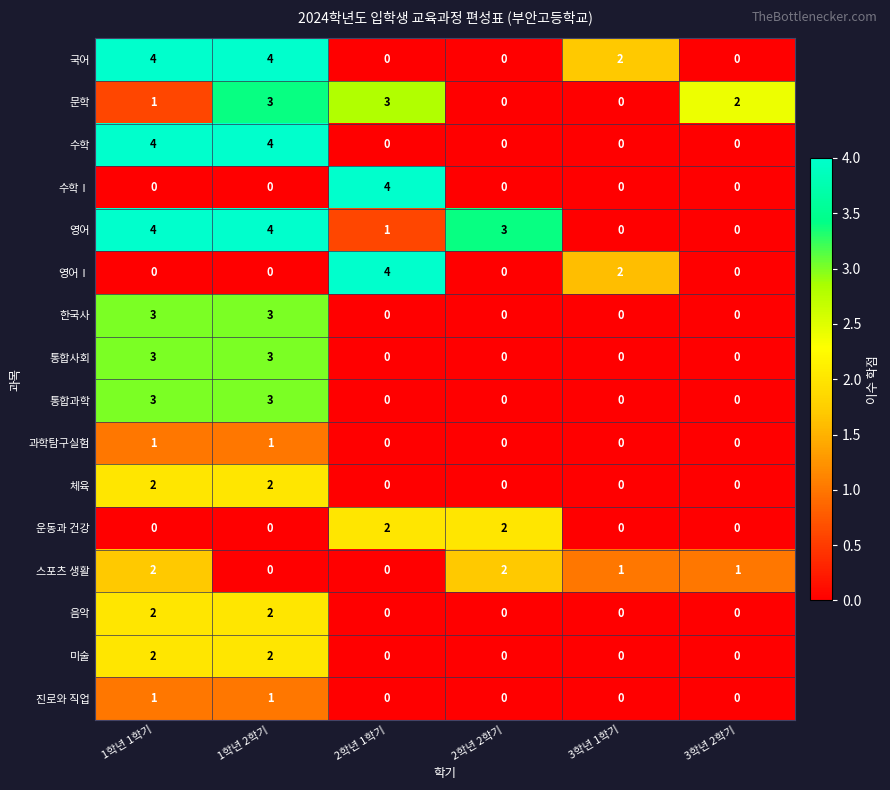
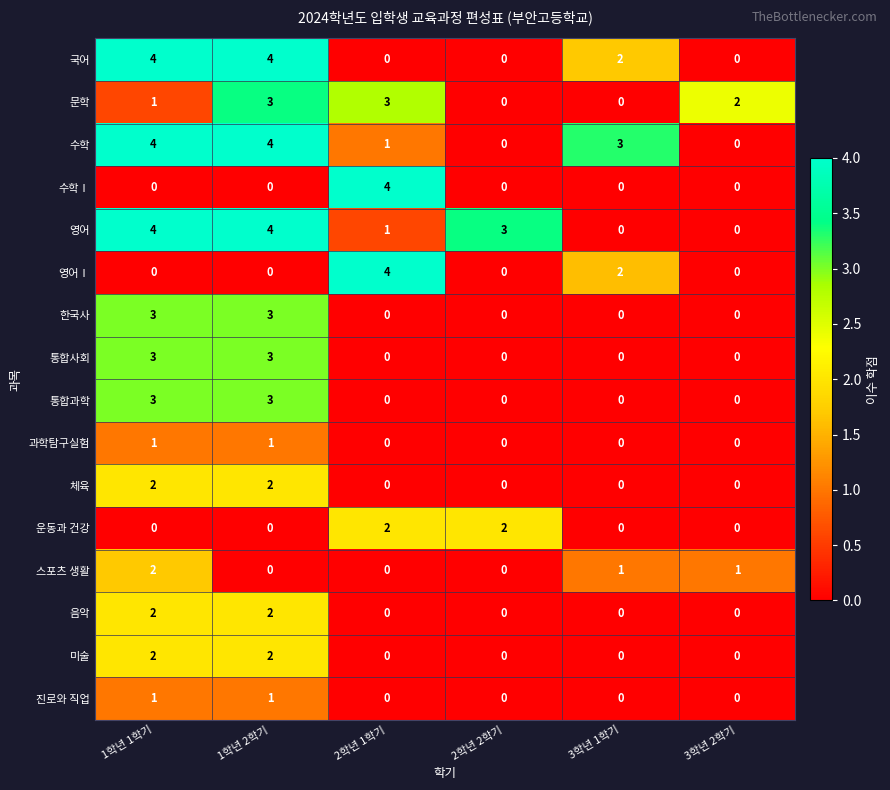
  {
    "국어": {
      "1학년 1학기": 4,
      "1학년 2학기": 4,
      "2학년 1학기": 0,
      "2학년 2학기": 0,
      "3학년 1학기": 2,
      "3학년 2학기": 0
    },
    "문학": {
      "1학년 1학기": 1,
      "1학년 2학기": 3,
      "2학년 1학기": 3,
      "2학년 2학기": 0,
      "3학년 1학기": 0,
      "3학년 2학기": 2
    },
    "수학": {
      "1학년 1학기": 4,
      "1학년 2학기": 4,
-     "2학년 1학기": 0,
+     "2학년 1학기": 1,
      "2학년 2학기": 0,
-     "3학년 1학기": 0,
+     "3학년 1학기": 3,
      "3학년 2학기": 0
    },
    "수학Ⅰ": {
      "1학년 1학기": 0,
      "1학년 2학기": 0,
      "2학년 1학기": 4,
      "2학년 2학기": 0,
      "3학년 1학기": 0,
      "3학년 2학기": 0
    },
    "영어": {
      "1학년 1학기": 4,
      "1학년 2학기": 4,
      "2학년 1학기": 1,
      "2학년 2학기": 3,
      "3학년 1학기": 0,
      "3학년 2학기": 0
    },
    "영어Ⅰ": {
      "1학년 1학기": 0,
      "1학년 2학기": 0,
      "2학년 1학기": 4,
      "2학년 2학기": 0,
      "3학년 1학기": 2,
      "3학년 2학기": 0
    },
    "한국사": {
      "1학년 1학기": 3,
      "1학년 2학기": 3,
      "2학년 1학기": 0,
      "2학년 2학기": 0,
      "3학년 1학기": 0,
      "3학년 2학기": 0
    },
    "통합사회": {
      "1학년 1학기": 3,
      "1학년 2학기": 3,
      "2학년 1학기": 0,
      "2학년 2학기": 0,
      "3학년 1학기": 0,
      "3학년 2학기": 0
    },
    "통합과학": {
      "1학년 1학기": 3,
      "1학년 2학기": 3,
      "2학년 1학기": 0,
      "2학년 2학기": 0,
      "3학년 1학기": 0,
      "3학년 2학기": 0
    },
    "과학탐구실험": {
      "1학년 1학기": 1,
      "1학년 2학기": 1,
      "2학년 1학기": 0,
      "2학년 2학기": 0,
      "3학년 1학기": 0,
      "3학년 2학기": 0
    },
    "체육": {
      "1학년 1학기": 2,
      "1학년 2학기": 2,
      "2학년 1학기": 0,
      "2학년 2학기": 0,
      "3학년 1학기": 0,
      "3학년 2학기": 0
    },
    "운동과 건강": {
      "1학년 1학기": 0,
      "1학년 2학기": 0,
      "2학년 1학기": 2,
      "2학년 2학기": 2,
      "3학년 1학기": 0,
      "3학년 2학기": 0
    },
    "스포츠 생활": {
      "1학년 1학기": 2,
      "1학년 2학기": 0,
      "2학년 1학기": 0,
-     "2학년 2학기": 2,
+     "2학년 2학기": 0,
      "3학년 1학기": 1,
      "3학년 2학기": 1
    },
    "음악": {
      "1학년 1학기": 2,
      "1학년 2학기": 2,
      "2학년 1학기": 0,
      "2학년 2학기": 0,
      "3학년 1학기": 0,
      "3학년 2학기": 0
    },
    "미술": {
      "1학년 1학기": 2,
      "1학년 2학기": 2,
      "2학년 1학기": 0,
      "2학년 2학기": 0,
      "3학년 1학기": 0,
      "3학년 2학기": 0
    },
    "진로와 직업": {
      "1학년 1학기": 1,
      "1학년 2학기": 1,
      "2학년 1학기": 0,
      "2학년 2학기": 0,
      "3학년 1학기": 0,
      "3학년 2학기": 0
    }
  }
